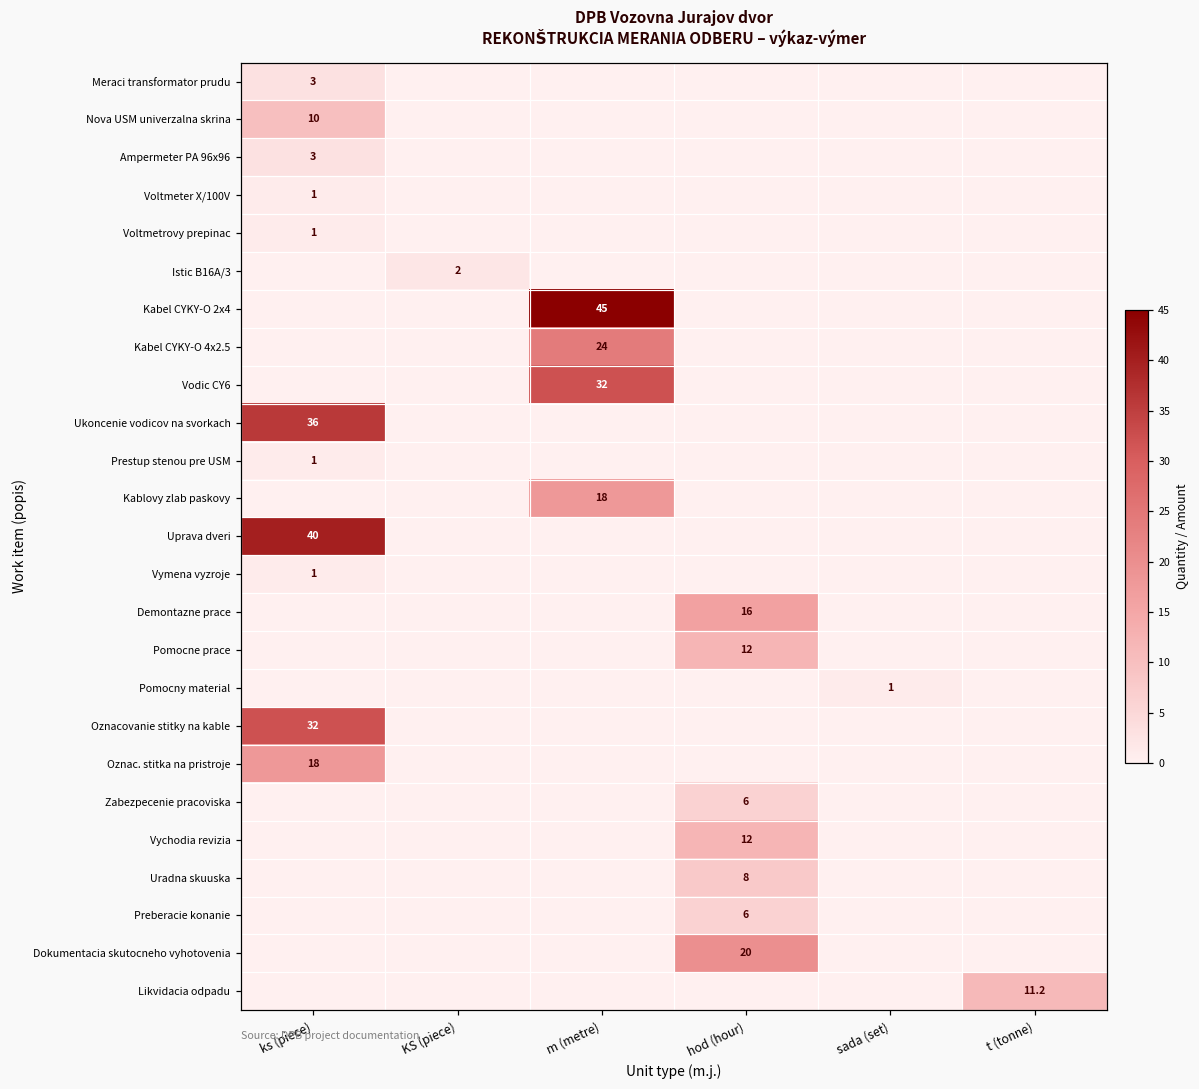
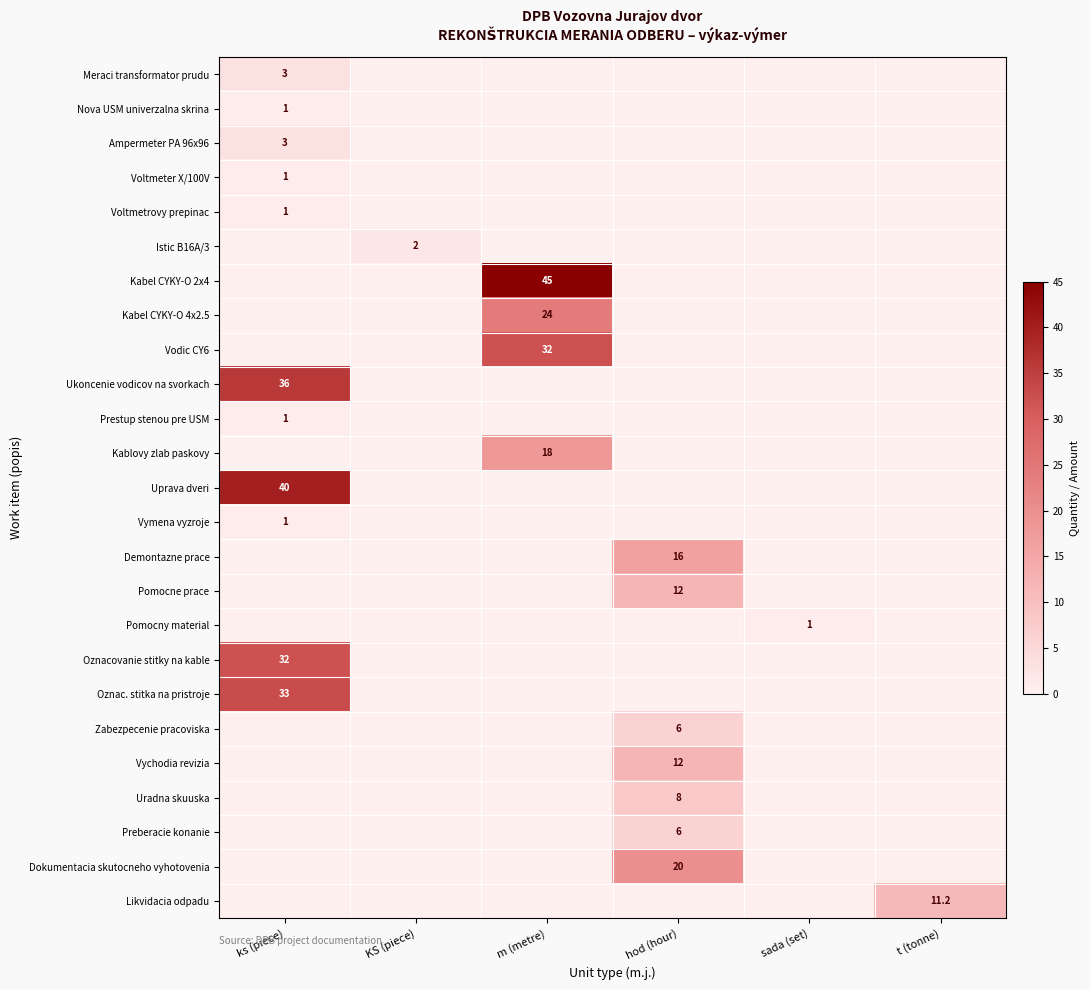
  {
    "Meraci transformator prudu": {
      "ks (piece)": 3
    },
    "Nova USM univerzalna skrina": {
-     "ks (piece)": 10
+     "ks (piece)": 1
    },
    "Ampermeter PA 96x96": {
      "ks (piece)": 3
    },
    "Voltmeter X/100V": {
      "ks (piece)": 1
    },
    "Voltmetrovy prepinac": {
      "ks (piece)": 1
    },
    "Istic B16A/3": {
      "KS (piece)": 2
    },
    "Kabel CYKY-O 2x4": {
      "m (metre)": 45
    },
    "Kabel CYKY-O 4x2.5": {
      "m (metre)": 24
    },
    "Vodic CY6": {
      "m (metre)": 32
    },
    "Ukoncenie vodicov na svorkach": {
      "ks (piece)": 36
    },
    "Prestup stenou pre USM": {
      "ks (piece)": 1
    },
    "Kablovy zlab paskovy": {
      "m (metre)": 18
    },
    "Uprava dveri": {
      "ks (piece)": 40
    },
    "Vymena vyzroje": {
      "ks (piece)": 1
    },
    "Demontazne prace": {
      "hod (hour)": 16
    },
    "Pomocne prace": {
      "hod (hour)": 12
    },
    "Pomocny material": {
      "sada (set)": 1
    },
    "Oznacovanie stitky na kable": {
      "ks (piece)": 32
    },
    "Oznac. stitka na pristroje": {
-     "ks (piece)": 18
+     "ks (piece)": 33
    },
    "Zabezpecenie pracoviska": {
      "hod (hour)": 6
    },
    "Vychodia revizia": {
      "hod (hour)": 12
    },
    "Uradna skuuska": {
      "hod (hour)": 8
    },
    "Preberacie konanie": {
      "hod (hour)": 6
    },
    "Dokumentacia skutocneho vyhotovenia": {
      "hod (hour)": 20
    },
    "Likvidacia odpadu": {
      "t (tonne)": 11.2
    }
  }
